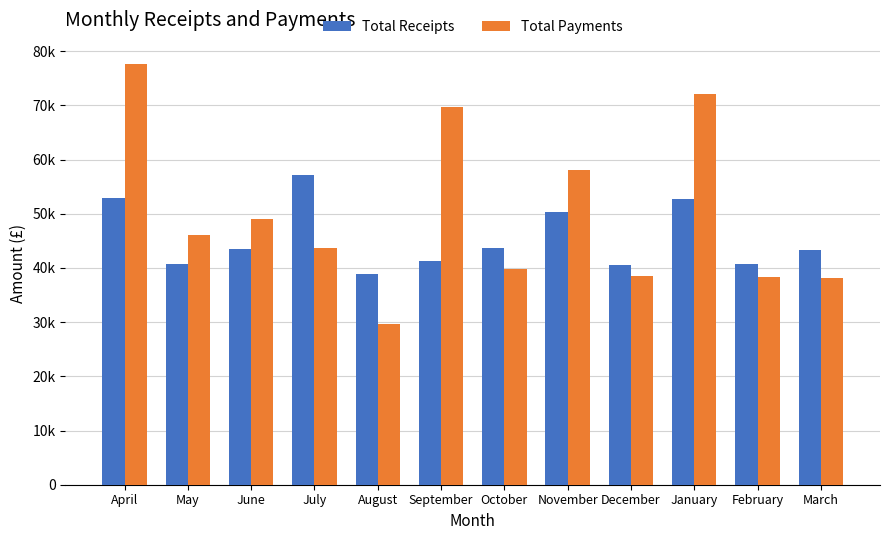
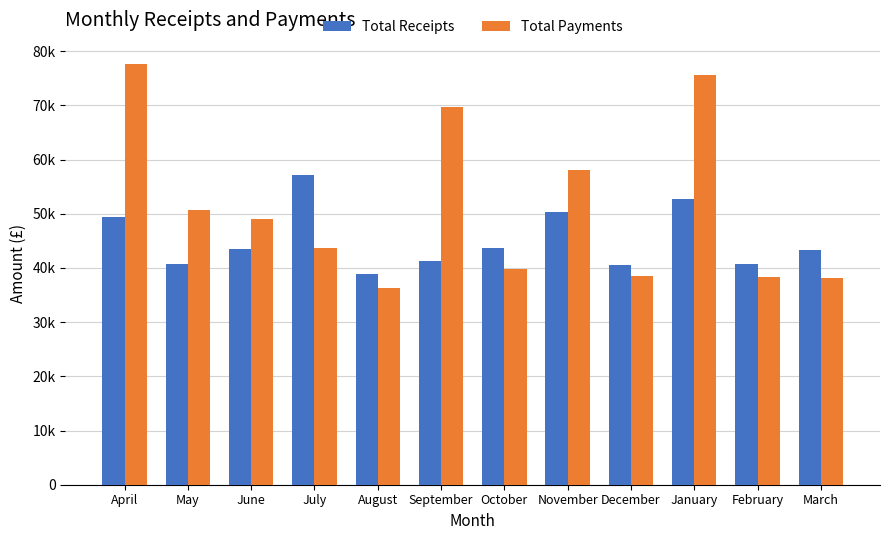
  {
    "Total Receipts": {
-     "April": 53000,
+     "April": 49000,
      "May": 41000,
      "June": 44000,
      "July": 57000,
      "August": 39000,
      "September": 41000,
      "October": 44000,
      "November": 50000,
      "December": 41000,
      "January": 53000,
      "February": 41000,
      "March": 43000
    },
    "Total Payments": {
      "April": 78000,
-     "May": 46000,
+     "May": 51000,
      "June": 49000,
      "July": 44000,
-     "August": 30000,
+     "August": 36000,
      "September": 70000,
      "October": 40000,
      "November": 58000,
      "December": 39000,
-     "January": 72000,
+     "January": 76000,
      "February": 38000,
      "March": 38000
    }
  }
